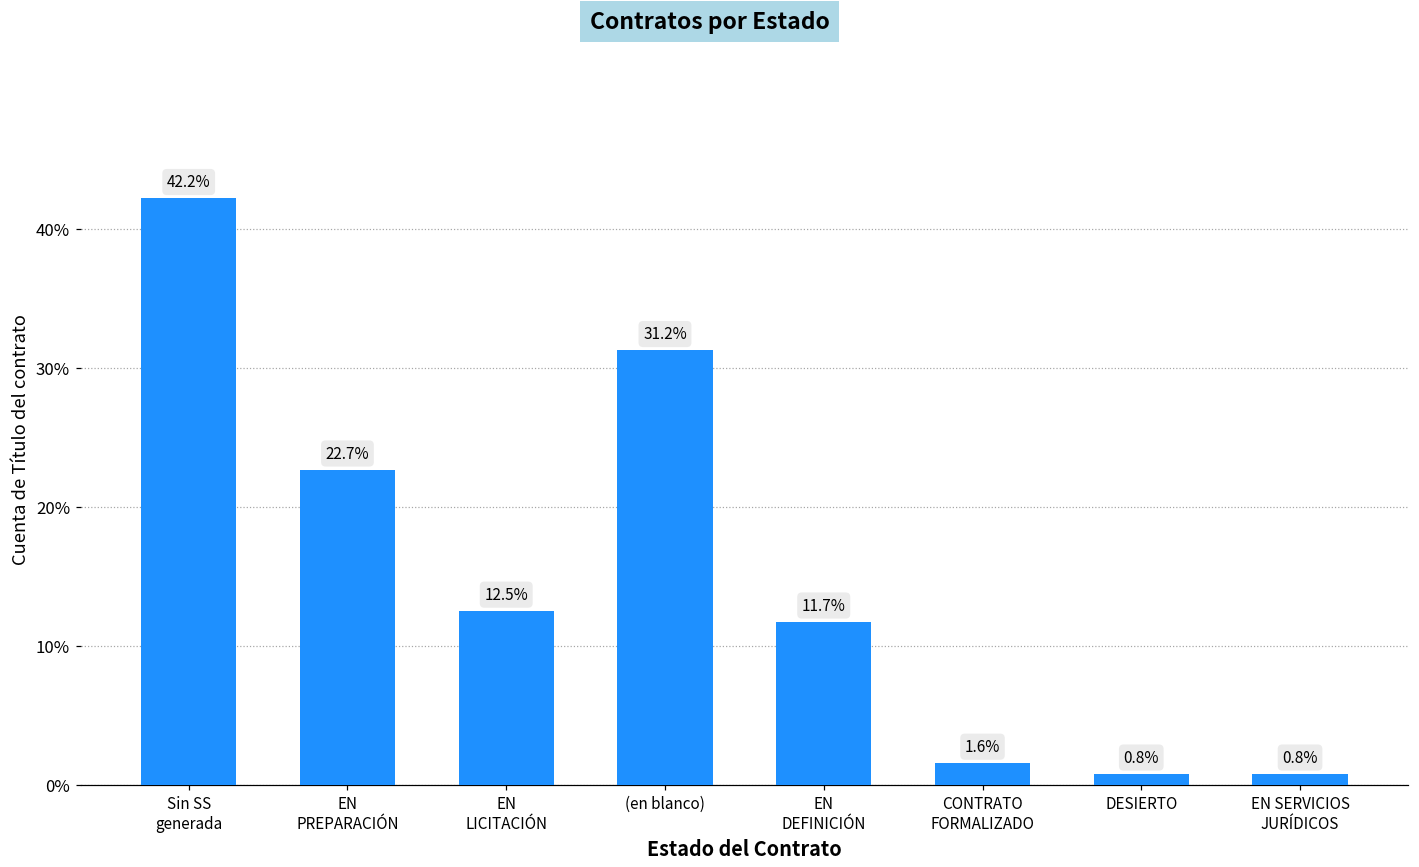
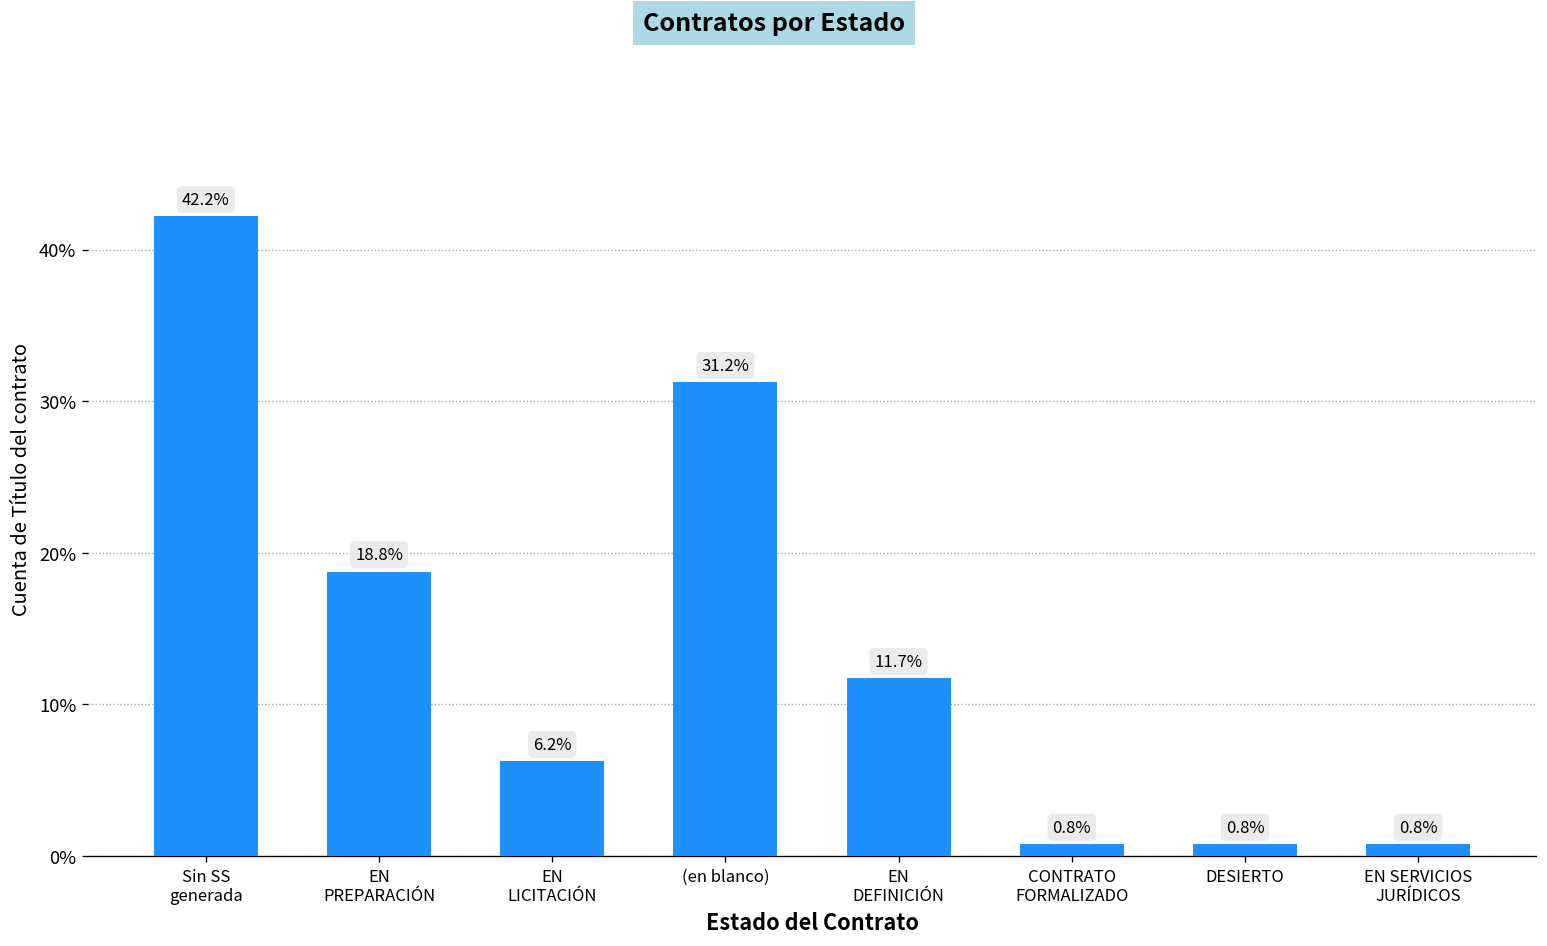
  {
-   "EN PREPARACIÓN": "22.7%",
-   "EN LICITACIÓN": "12.5%",
-   "CONTRATO FORMALIZADO": "1.6%"
+   "EN PREPARACIÓN": "18.8%",
+   "EN LICITACIÓN": "6.2%",
+   "CONTRATO FORMALIZADO": "0.8%"
  }
